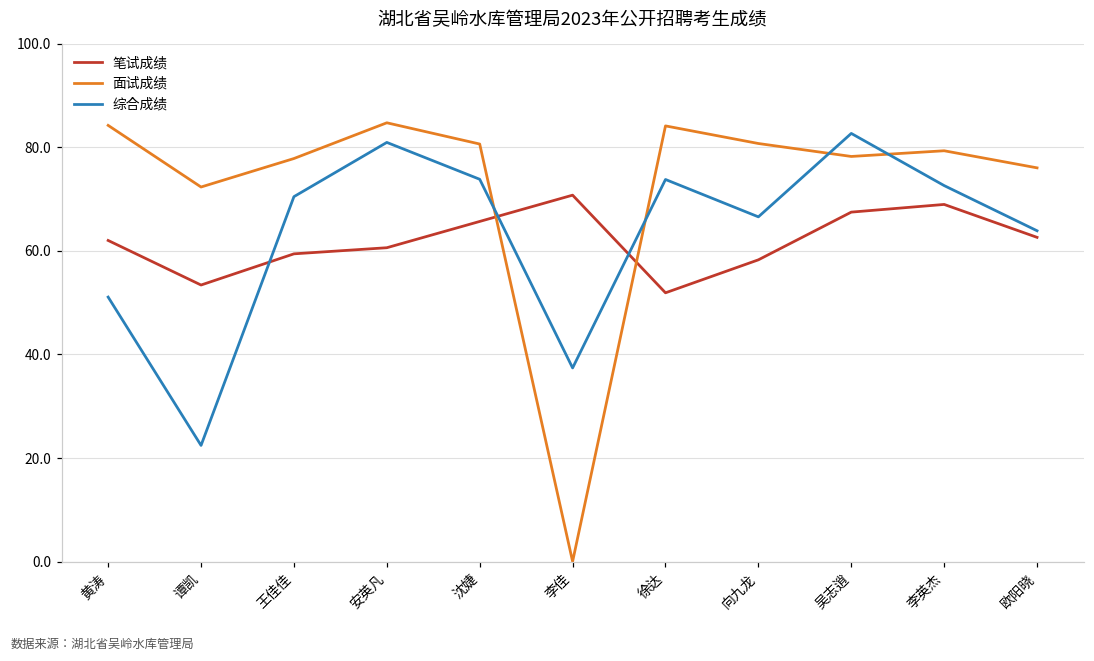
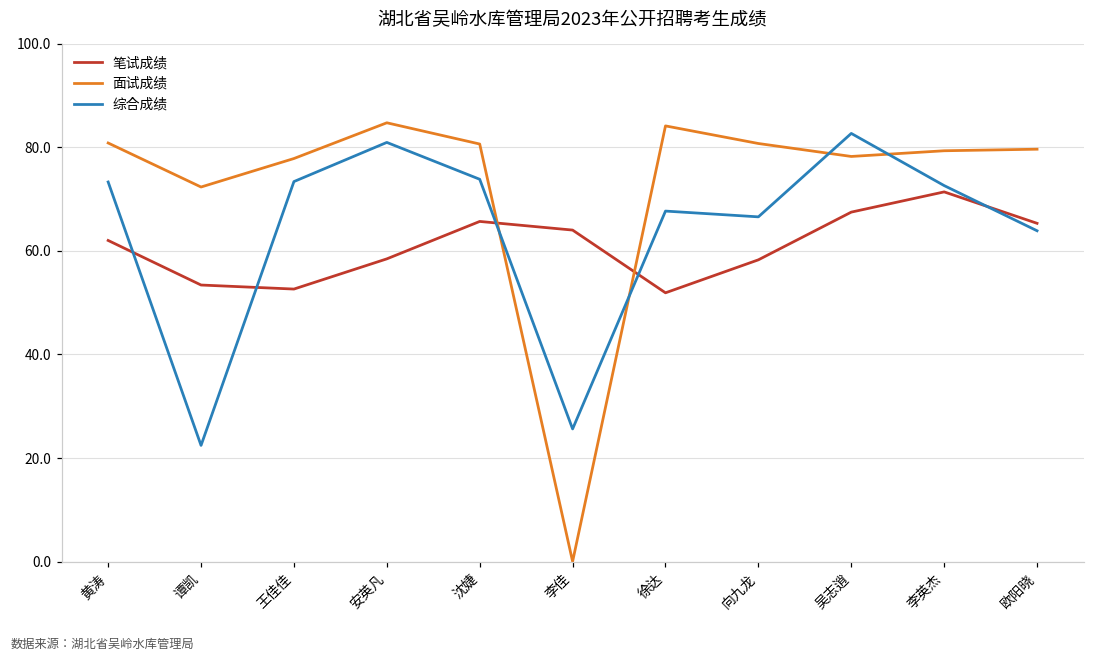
  {
    "笔试成绩": {
      "黄涛": 62,
      "谭凯": 53,
-     "王佳佳": 59,
-     "安英凡": 61,
+     "王佳佳": 53,
+     "安英凡": 58,
      "沈婕": 66,
-     "李佳": 71,
+     "李佳": 64,
      "徐达": 52,
      "向九龙": 58,
      "吴志逍": 67,
-     "李英杰": 69,
-     "欧阳晓": 63
+     "李英杰": 71,
+     "欧阳晓": 65
    },
    "面试成绩": {
-     "黄涛": 84,
+     "黄涛": 81,
      "谭凯": 72,
      "王佳佳": 78,
      "安英凡": 85,
      "沈婕": 81,
      "李佳": 0,
      "徐达": 84,
      "向九龙": 81,
      "吴志逍": 78,
      "李英杰": 79,
-     "欧阳晓": 76
+     "欧阳晓": 80
    },
    "综合成绩": {
-     "黄涛": 51,
+     "黄涛": 73,
      "谭凯": 22,
-     "王佳佳": 70,
+     "王佳佳": 73,
      "安英凡": 81,
      "沈婕": 74,
-     "李佳": 37,
-     "徐达": 74,
+     "李佳": 26,
+     "徐达": 68,
      "向九龙": 67,
      "吴志逍": 83,
      "李英杰": 73,
      "欧阳晓": 64
    }
  }
